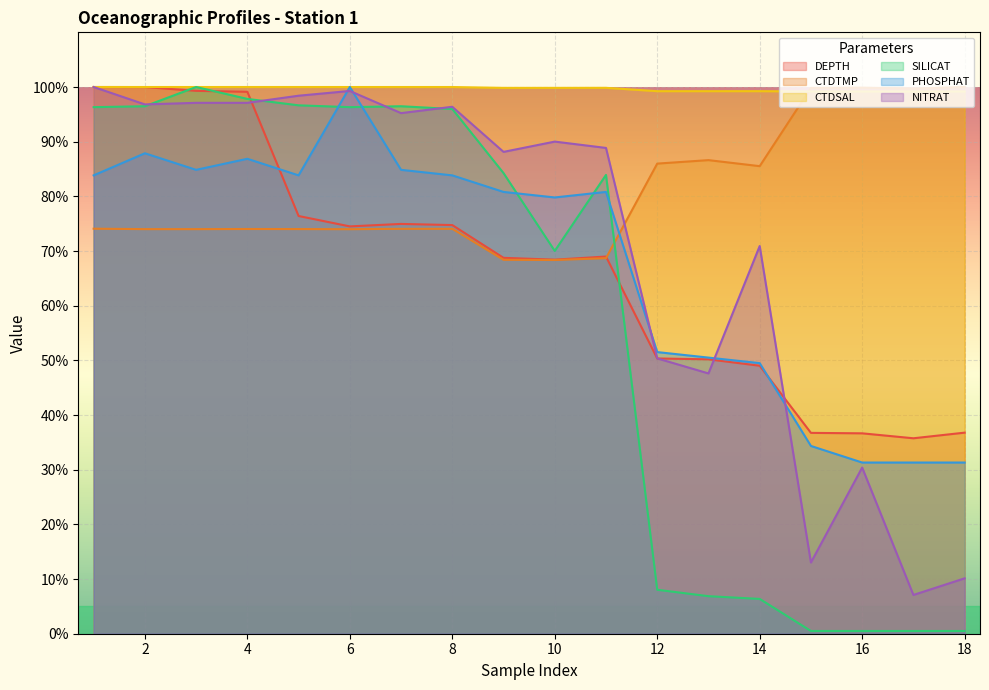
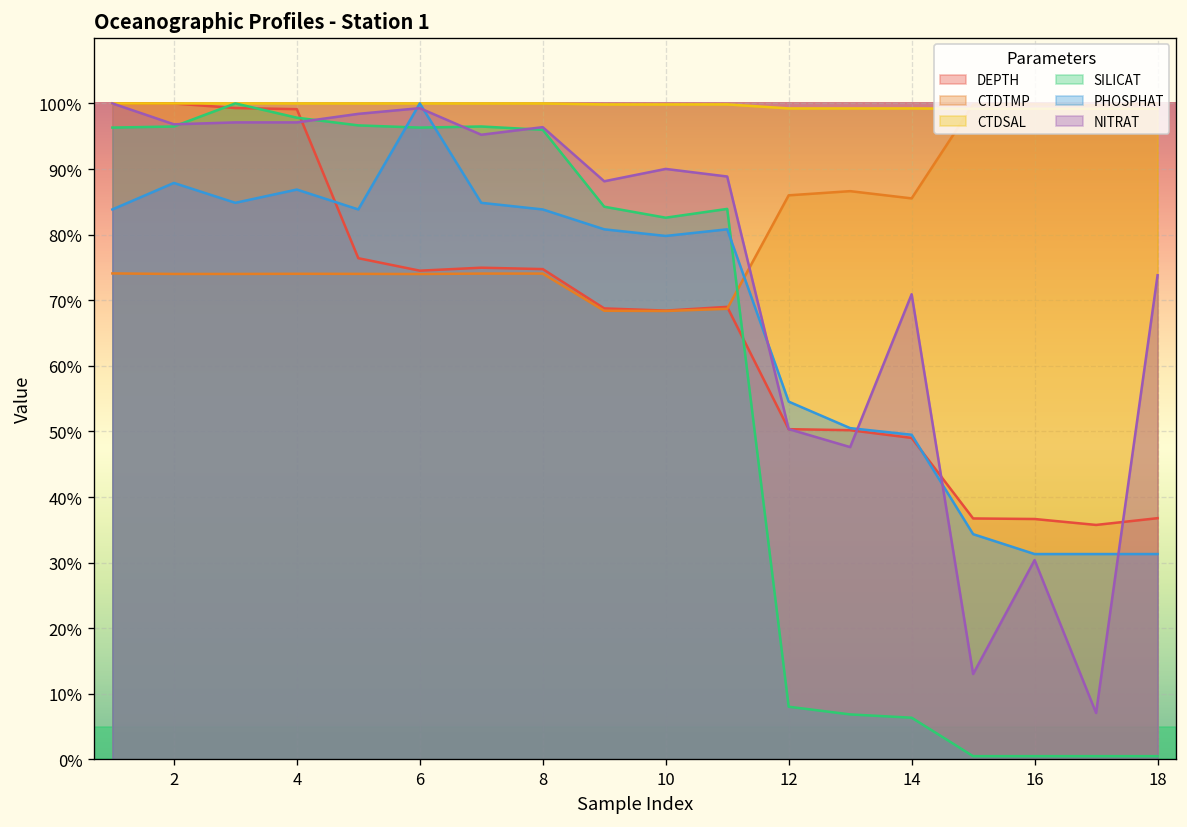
  {
    "SILICAT": {
      "4": "98%",
      "6": "96%",
-     "10": "70%",
+     "10": "83%",
      "12": "8%",
      "14": "6%"
    },
    "PHOSPHAT": {
      "2": "88%",
      "4": "87%",
      "8": "84%",
      "10": "80%",
-     "12": "52%",
+     "12": "55%",
      "14": "49%",
      "16": "31%",
      "18": "31%"
    },
    "NITRAT": {
      "4": "97%",
      "6": "99%",
      "10": "90%",
      "14": "71%",
      "16": "30%",
-     "18": "10%"
+     "18": "74%"
    }
  }
